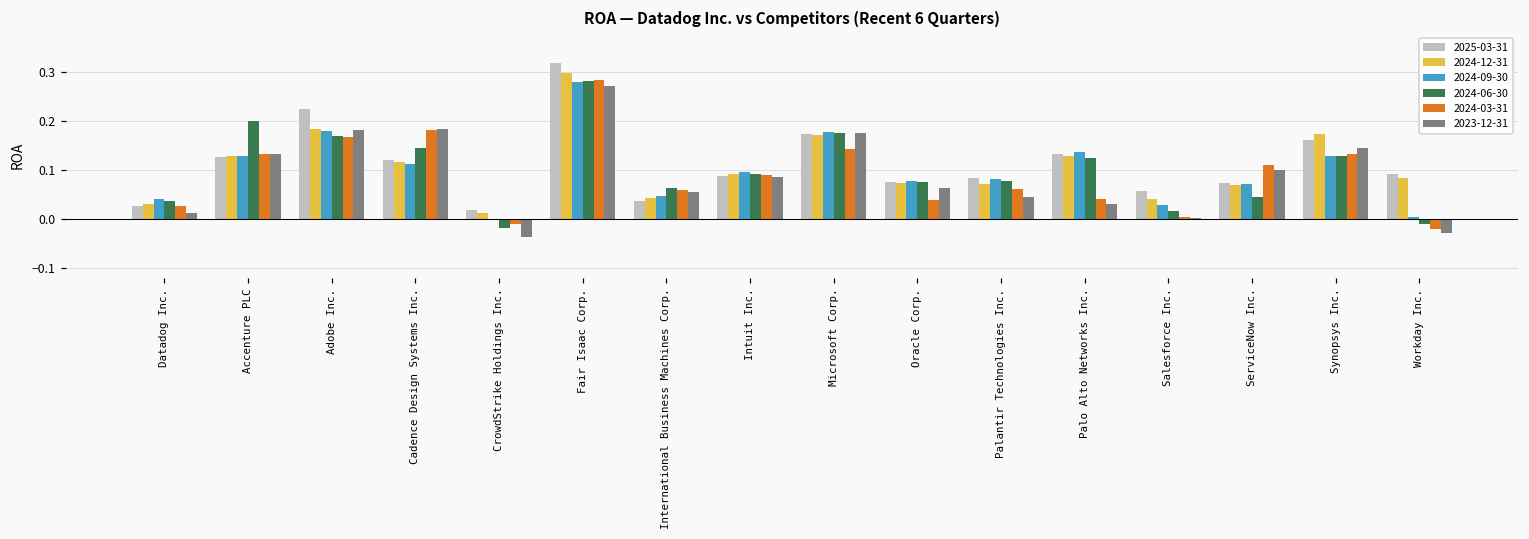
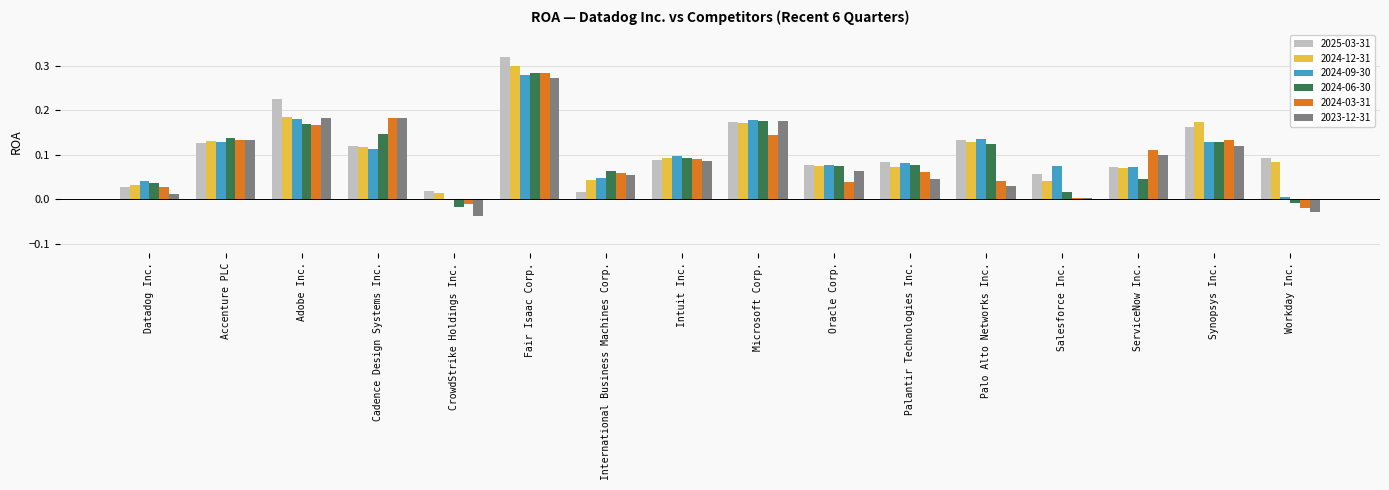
  {
    "2025-03-31": {
      "Datadog Inc.": 0.03,
      "Accenture PLC": 0.13,
      "Adobe Inc.": 0.23,
      "Cadence Design Systems Inc.": 0.12,
      "CrowdStrike Holdings Inc.": 0.02,
      "Fair Isaac Corp.": 0.32,
-     "International Business Machines Corp.": 0.04,
+     "International Business Machines Corp.": 0.02,
      "Intuit Inc.": 0.09,
      "Microsoft Corp.": 0.17,
      "Oracle Corp.": 0.08,
      "Palantir Technologies Inc.": 0.08,
      "Palo Alto Networks Inc.": 0.13,
      "Salesforce Inc.": 0.06,
      "ServiceNow Inc.": 0.07,
      "Synopsys Inc.": 0.16,
      "Workday Inc.": 0.09
    },
    "2024-12-31": {
      "Datadog Inc.": 0.03,
      "Accenture PLC": 0.13,
      "Adobe Inc.": 0.18,
      "Cadence Design Systems Inc.": 0.12,
      "CrowdStrike Holdings Inc.": 0.01,
      "Fair Isaac Corp.": 0.30,
      "International Business Machines Corp.": 0.04,
      "Intuit Inc.": 0.09,
      "Microsoft Corp.": 0.17,
      "Oracle Corp.": 0.07,
      "Palantir Technologies Inc.": 0.07,
      "Palo Alto Networks Inc.": 0.13,
      "Salesforce Inc.": 0.04,
      "ServiceNow Inc.": 0.07,
      "Synopsys Inc.": 0.17,
      "Workday Inc.": 0.08
    },
    "2024-09-30": {
      "Datadog Inc.": 0.04,
      "Accenture PLC": 0.13,
      "Adobe Inc.": 0.18,
      "Cadence Design Systems Inc.": 0.11,
      "Fair Isaac Corp.": 0.28,
      "International Business Machines Corp.": 0.05,
      "Intuit Inc.": 0.10,
      "Microsoft Corp.": 0.18,
      "Oracle Corp.": 0.08,
      "Palantir Technologies Inc.": 0.08,
      "Palo Alto Networks Inc.": 0.14,
-     "Salesforce Inc.": 0.03,
+     "Salesforce Inc.": 0.07,
      "ServiceNow Inc.": 0.07,
      "Synopsys Inc.": 0.13
    },
    "2024-06-30": {
      "Datadog Inc.": 0.04,
-     "Accenture PLC": 0.20,
+     "Accenture PLC": 0.14,
      "Adobe Inc.": 0.17,
      "Cadence Design Systems Inc.": 0.15,
      "CrowdStrike Holdings Inc.": -0.02,
      "Fair Isaac Corp.": 0.28,
      "International Business Machines Corp.": 0.06,
      "Intuit Inc.": 0.09,
      "Microsoft Corp.": 0.18,
      "Oracle Corp.": 0.08,
      "Palantir Technologies Inc.": 0.08,
      "Palo Alto Networks Inc.": 0.12,
      "Salesforce Inc.": 0.02,
      "ServiceNow Inc.": 0.04,
      "Synopsys Inc.": 0.13,
      "Workday Inc.": -0.01
    },
    "2024-03-31": {
      "Datadog Inc.": 0.03,
      "Accenture PLC": 0.13,
      "Adobe Inc.": 0.17,
      "Cadence Design Systems Inc.": 0.18,
      "CrowdStrike Holdings Inc.": -0.01,
      "Fair Isaac Corp.": 0.28,
      "International Business Machines Corp.": 0.06,
      "Intuit Inc.": 0.09,
      "Microsoft Corp.": 0.14,
      "Oracle Corp.": 0.04,
      "Palantir Technologies Inc.": 0.06,
      "Palo Alto Networks Inc.": 0.04,
      "ServiceNow Inc.": 0.11,
      "Synopsys Inc.": 0.13,
      "Workday Inc.": -0.02
    },
    "2023-12-31": {
      "Datadog Inc.": 0.01,
      "Accenture PLC": 0.13,
      "Adobe Inc.": 0.18,
      "Cadence Design Systems Inc.": 0.18,
      "CrowdStrike Holdings Inc.": -0.04,
      "Fair Isaac Corp.": 0.27,
      "International Business Machines Corp.": 0.06,
      "Intuit Inc.": 0.09,
      "Microsoft Corp.": 0.18,
      "Oracle Corp.": 0.06,
      "Palantir Technologies Inc.": 0.05,
      "Palo Alto Networks Inc.": 0.03,
      "ServiceNow Inc.": 0.10,
-     "Synopsys Inc.": 0.15,
+     "Synopsys Inc.": 0.12,
      "Workday Inc.": -0.03
    }
  }
